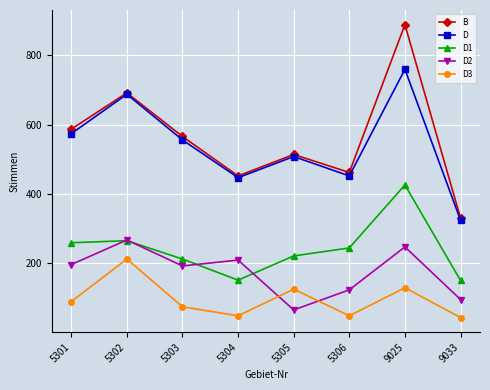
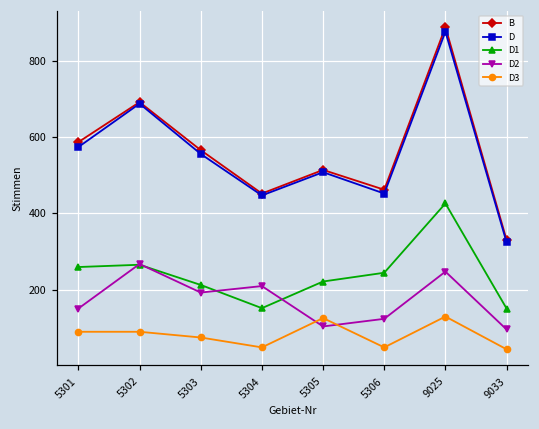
  {
    "B": {
      "5301": 590,
      "5303": 570,
      "5306": 460,
      "9025": 890
    },
    "D": {
      "5301": 570,
      "5303": 560,
      "5306": 450,
-     "9025": 760
+     "9025": 880
    },
    "D1": {
      "5301": 260,
      "5303": 210,
      "5304": 150,
      "5305": 220,
      "5306": 240,
      "9025": 430,
      "9033": 150
    },
    "D2": {
-     "5301": 200,
+     "5301": 150,
      "5303": 190,
      "5304": 210,
-     "5305": 70,
+     "5305": 100,
      "5306": 120,
      "9025": 250,
      "9033": 100
    },
    "D3": {
      "5301": 90,
-     "5302": 210,
+     "5302": 90,
      "5303": 70,
      "5304": 50,
      "5305": 130,
      "5306": 50,
      "9025": 130,
      "9033": 40
    }
  }
